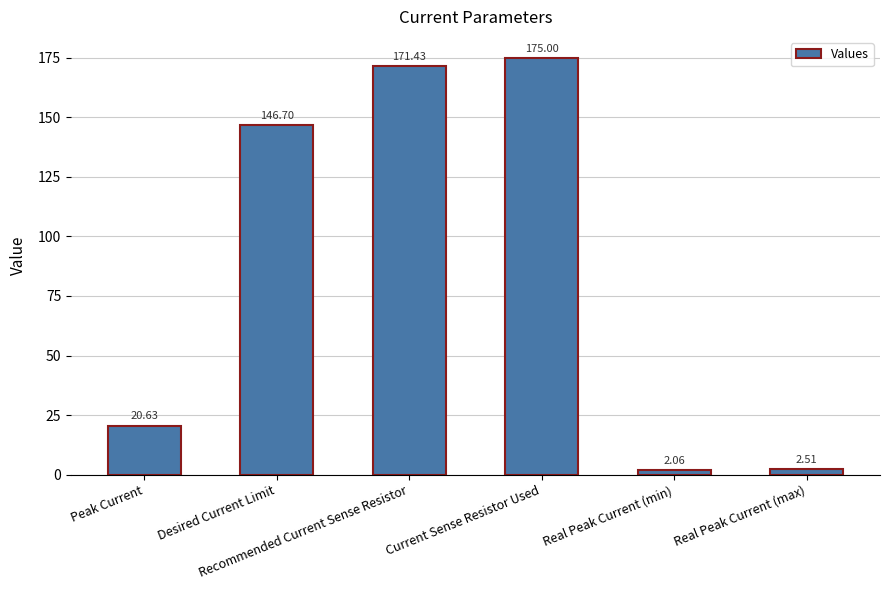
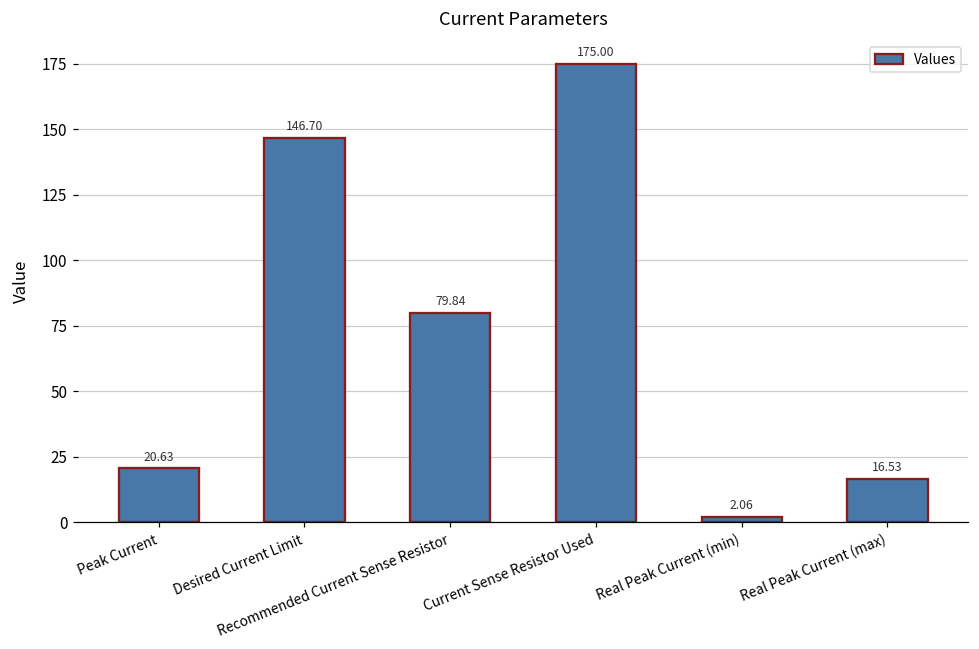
  {
    "Peak Current": 20.63,
    "Desired Current Limit": 146.70,
-   "Recommended Current Sense Resistor": 171.43,
+   "Recommended Current Sense Resistor": 79.84,
    "Current Sense Resistor Used": 175.00,
    "Real Peak Current (min)": 2.06,
-   "Real Peak Current (max)": 2.51
+   "Real Peak Current (max)": 16.53
  }
